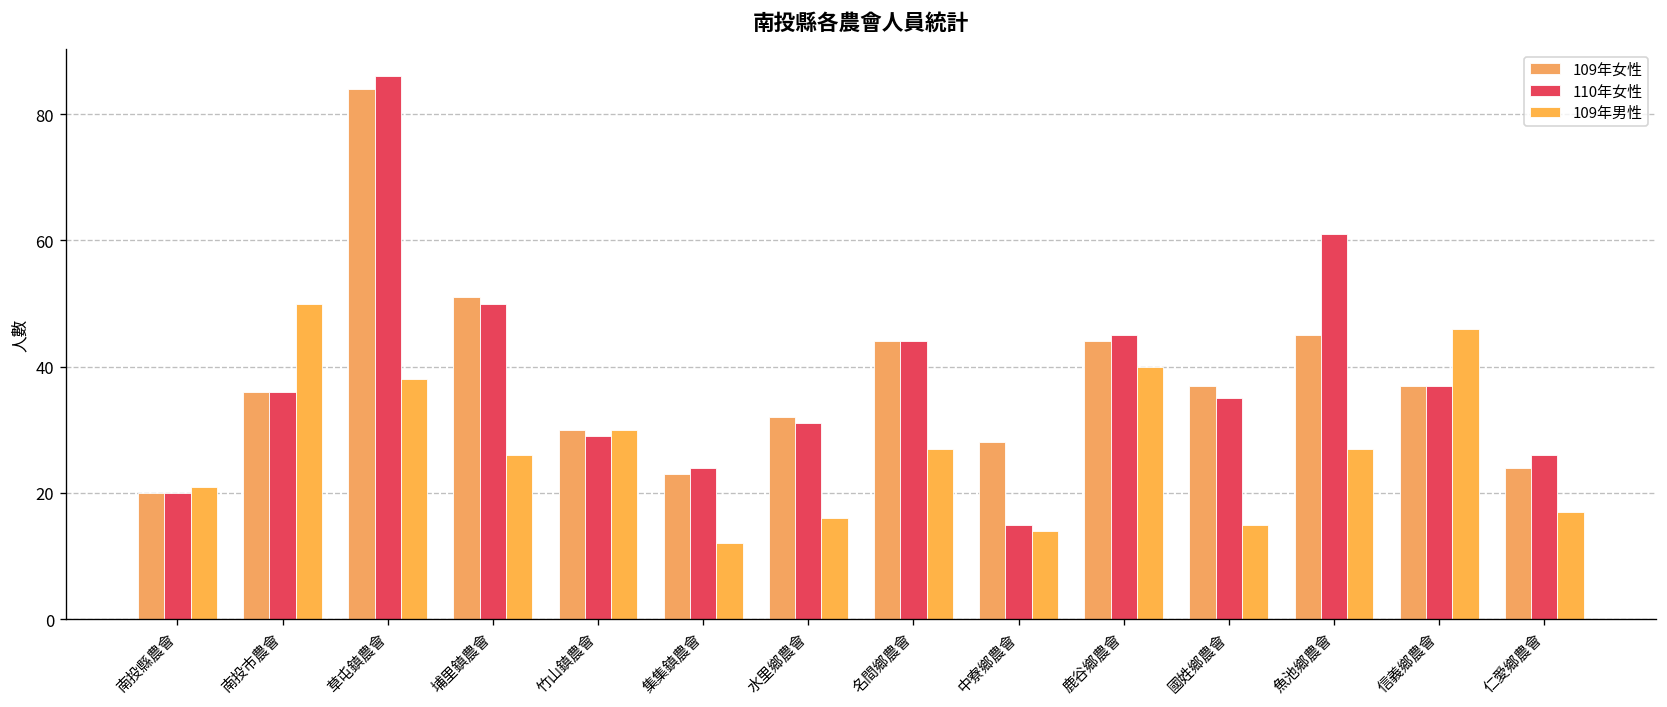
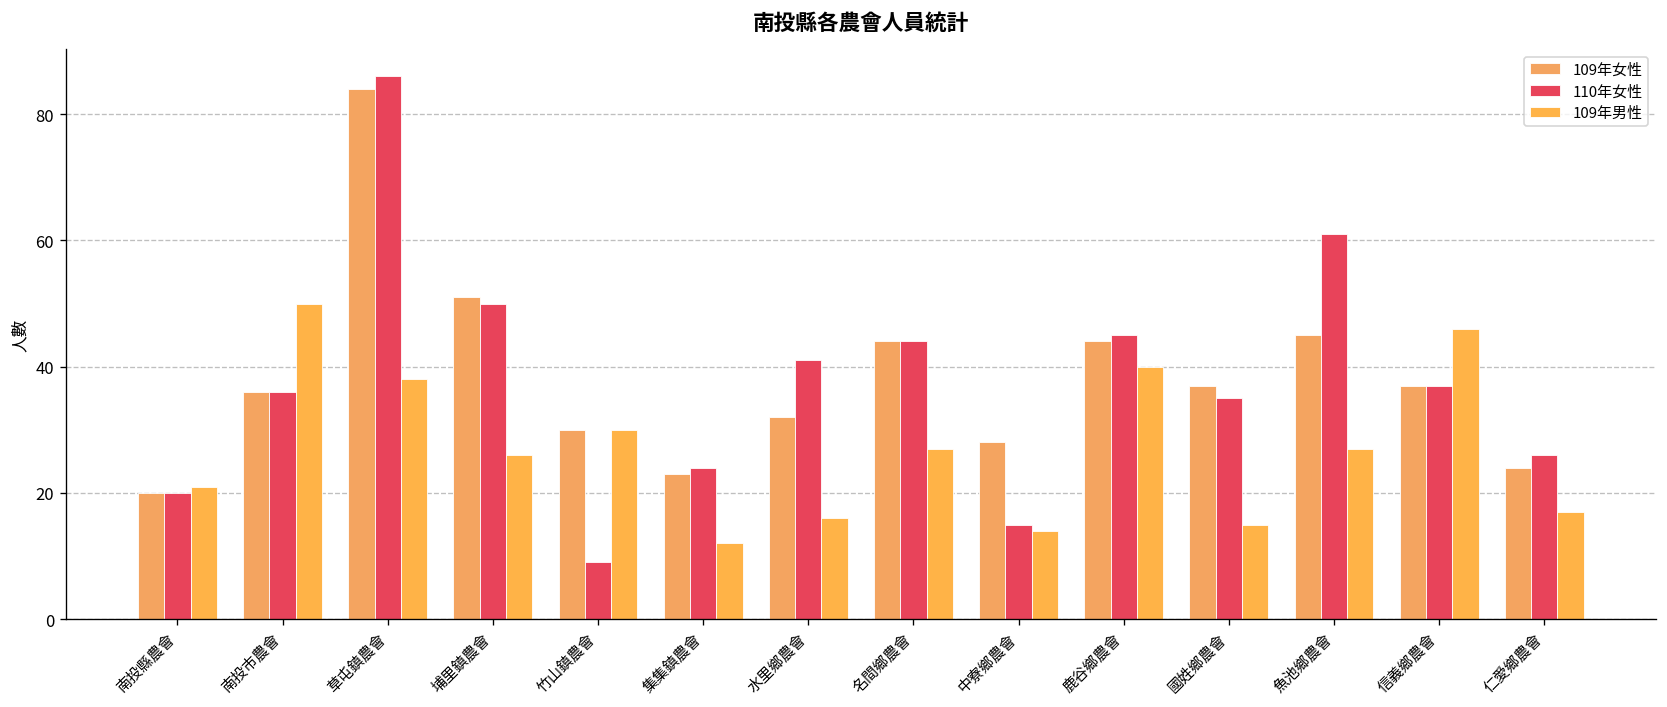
  {
    "110年女性": {
      "南投縣農會": 20,
      "南投市農會": 36,
      "草屯鎮農會": 86,
      "埔里鎮農會": 50,
-     "竹山鎮農會": 29,
+     "竹山鎮農會": 9,
      "集集鎮農會": 24,
-     "水里鄉農會": 31,
+     "水里鄉農會": 41,
      "名間鄉農會": 44,
      "中寮鄉農會": 15,
      "鹿谷鄉農會": 45,
      "國姓鄉農會": 35,
      "魚池鄉農會": 61,
      "信義鄉農會": 37,
      "仁愛鄉農會": 26
    }
  }
